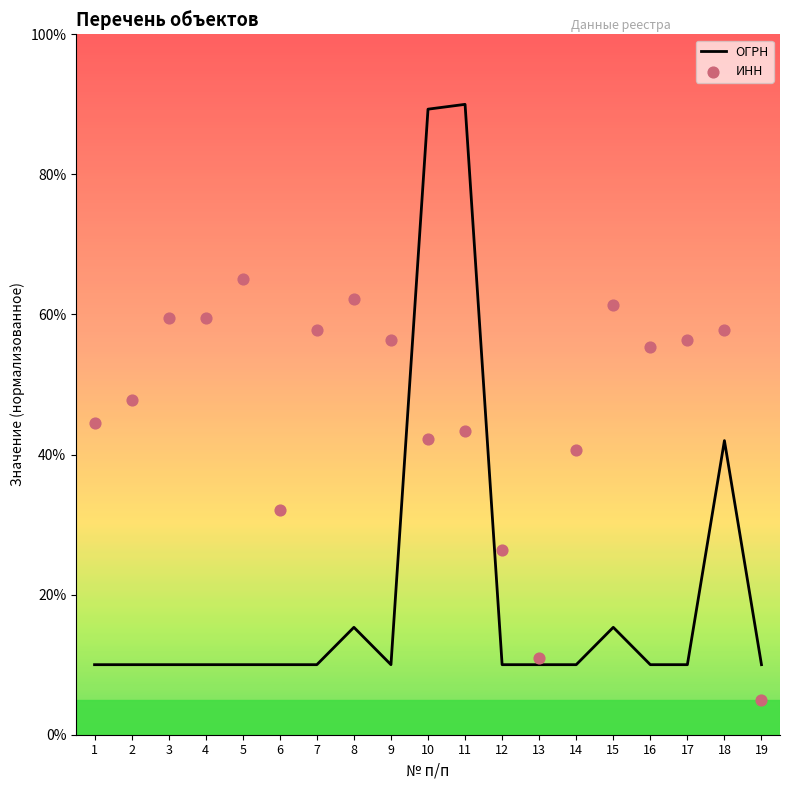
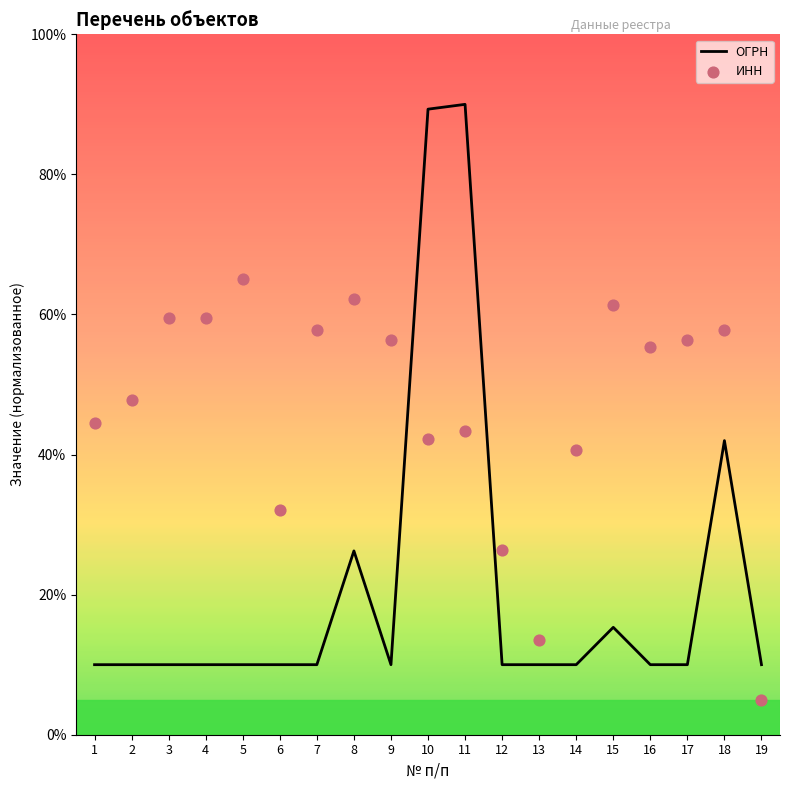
  {
    "ОГРН": {
      "1": "10%",
      "2": "10%",
      "3": "10%",
      "4": "10%",
      "5": "10%",
      "6": "10%",
      "7": "10%",
-     "8": "15%",
+     "8": "26%",
      "9": "10%",
      "10": "89%",
      "11": "90%",
      "12": "10%",
      "13": "10%",
      "14": "10%",
      "15": "15%",
      "16": "10%",
      "17": "10%",
      "18": "42%",
      "19": "10%"
    },
    "ИНН": {
-     "13": "11%"
+     "13": "14%"
    }
  }
